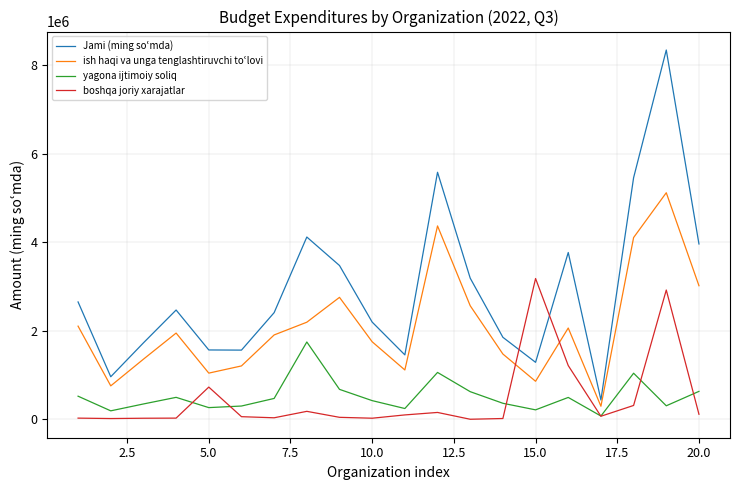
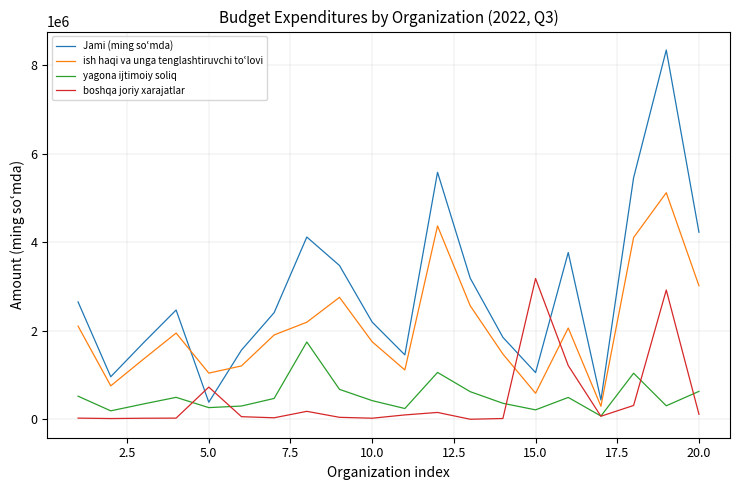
  {
    "Jami (ming soʿmda)": {
-     "5.0": 1600000,
+     "5.0": 400000,
      "10.0": 2200000,
-     "15.0": 1300000,
-     "20.0": 4000000
+     "15.0": 1100000,
+     "20.0": 4200000
    },
    "ish haqi va unga tenglashtiruvchi toʿlovi": {
      "5.0": 1000000,
      "10.0": 1700000,
-     "15.0": 900000,
+     "15.0": 600000,
      "20.0": 3000000
    },
    "yagona ijtimoiy soliq": {
      "5.0": 300000,
      "10.0": 400000,
      "15.0": 200000,
      "20.0": 600000
    },
    "boshqa joriy xarajatlar": {
      "5.0": 700000,
      "10.0": 0,
      "15.0": 3200000,
      "20.0": 100000
    }
  }
